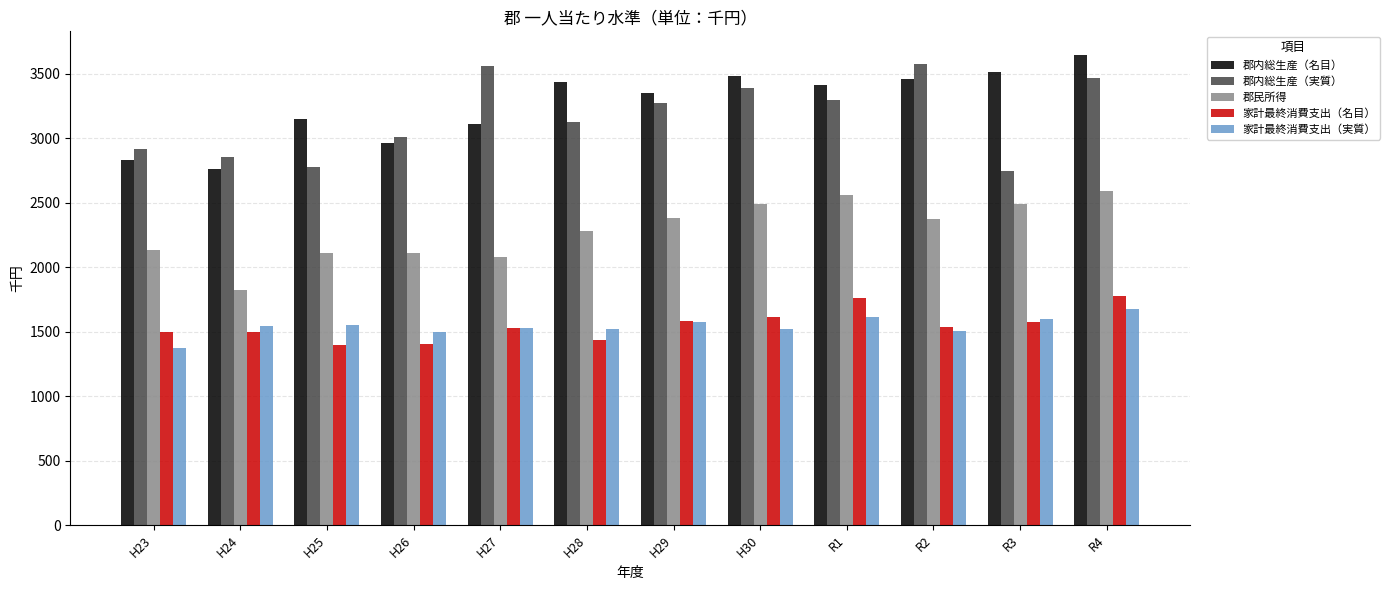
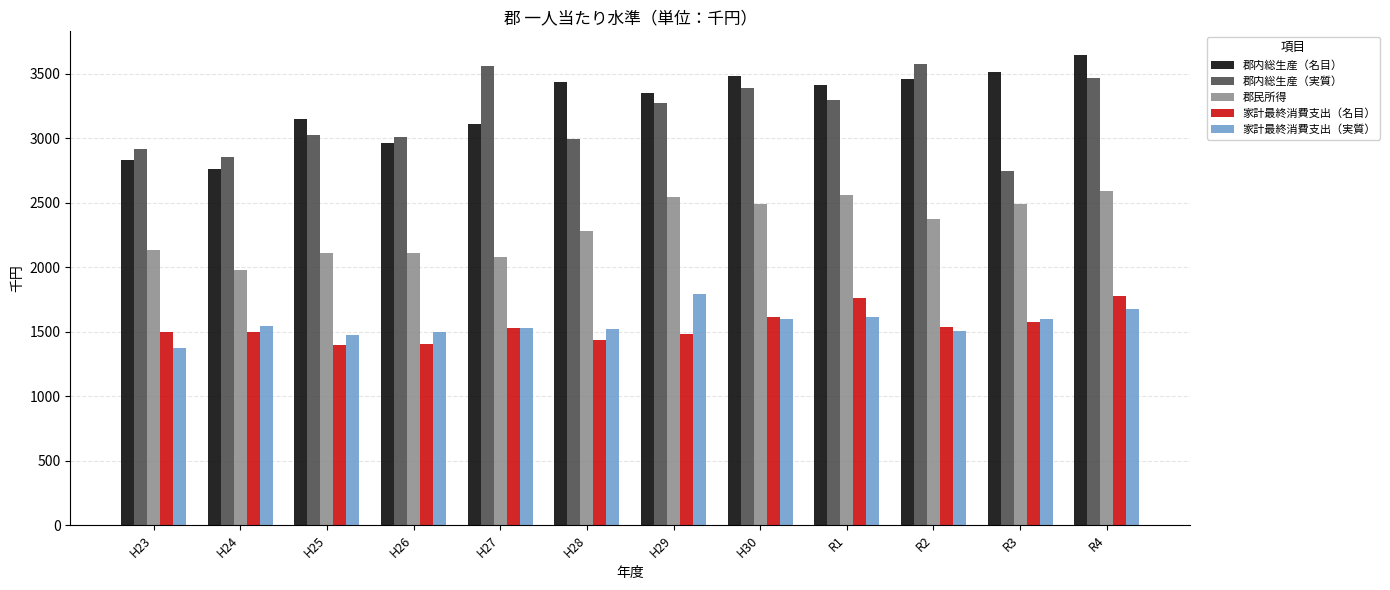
  {
    "郡内総生産（名目）": {
      "H23": 2830,
      "H24": 2760,
      "H25": 3150,
      "H26": 2960,
      "H27": 3110,
      "H28": 3440,
      "H29": 3350,
      "H30": 3490,
      "R1": 3410,
      "R2": 3460,
      "R3": 3510,
      "R4": 3650
    },
    "郡内総生産（実質）": {
      "H23": 2920,
      "H24": 2860,
-     "H25": 2770,
+     "H25": 3030,
      "H26": 3010,
      "H27": 3560,
-     "H28": 3130,
+     "H28": 3000,
      "H29": 3270,
      "H30": 3390,
      "R1": 3300,
      "R2": 3570,
      "R3": 2750,
      "R4": 3470
    },
    "郡民所得": {
      "H23": 2130,
-     "H24": 1820,
+     "H24": 1980,
      "H25": 2110,
      "H26": 2110,
      "H27": 2080,
      "H28": 2280,
-     "H29": 2380,
+     "H29": 2540,
      "H30": 2490,
      "R1": 2560,
      "R2": 2380,
      "R3": 2490,
      "R4": 2590
    },
    "家計最終消費支出（名目）": {
      "H23": 1500,
      "H24": 1500,
      "H25": 1390,
      "H26": 1410,
      "H27": 1530,
      "H28": 1440,
-     "H29": 1580,
+     "H29": 1480,
      "H30": 1610,
      "R1": 1760,
      "R2": 1530,
      "R3": 1580,
      "R4": 1780
    },
    "家計最終消費支出（実質）": {
      "H23": 1370,
      "H24": 1540,
-     "H25": 1550,
+     "H25": 1480,
      "H26": 1500,
      "H27": 1530,
      "H28": 1520,
-     "H29": 1570,
-     "H30": 1520,
+     "H29": 1790,
+     "H30": 1600,
      "R1": 1620,
      "R2": 1510,
      "R3": 1600,
      "R4": 1670
    }
  }
